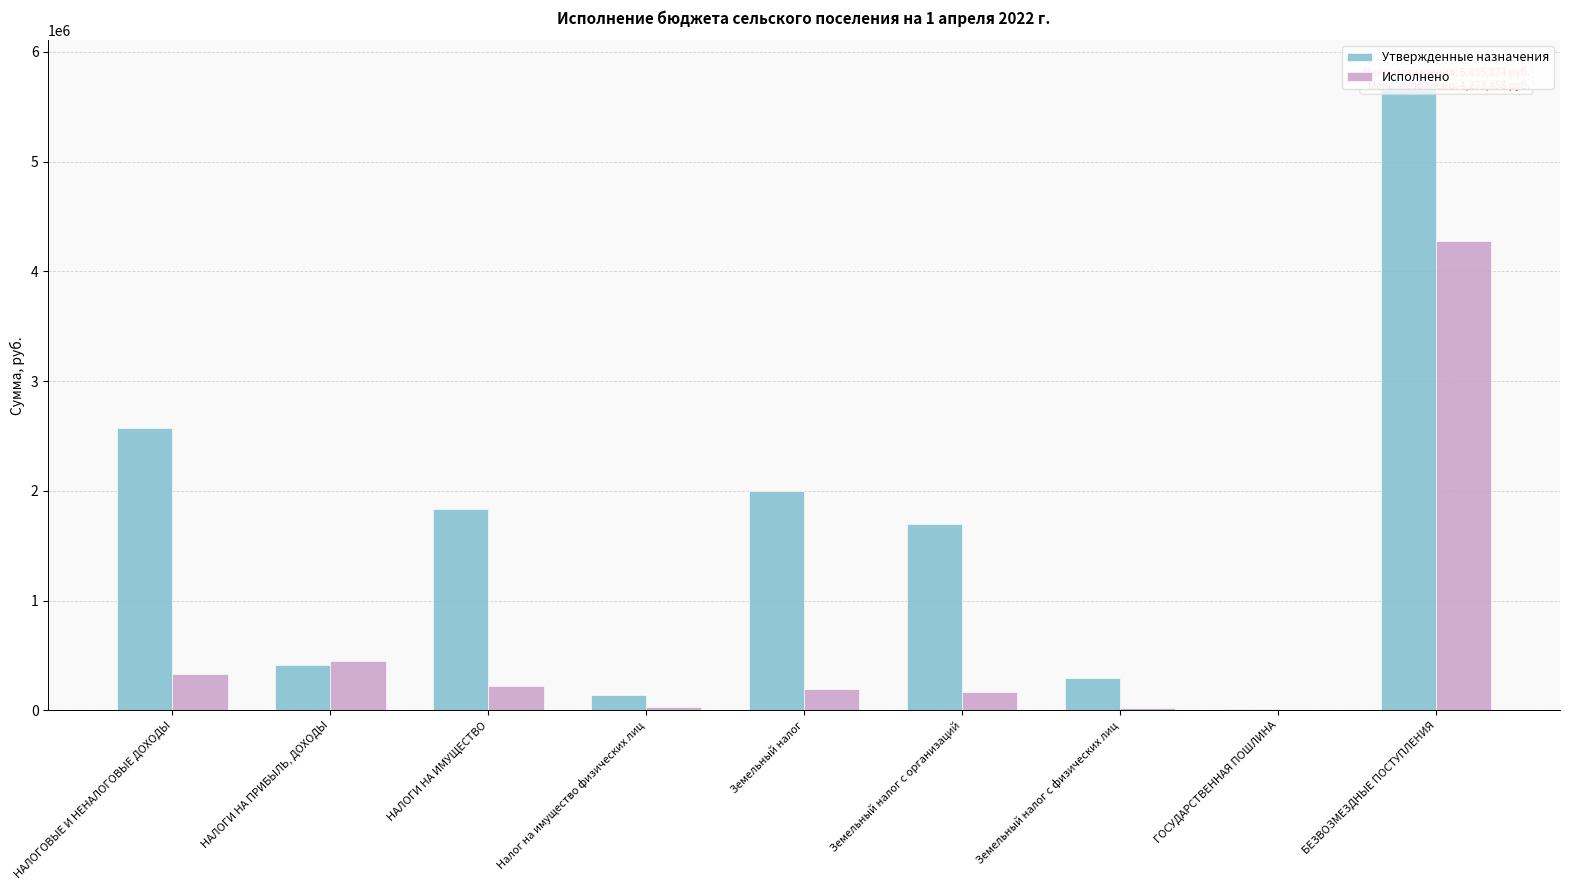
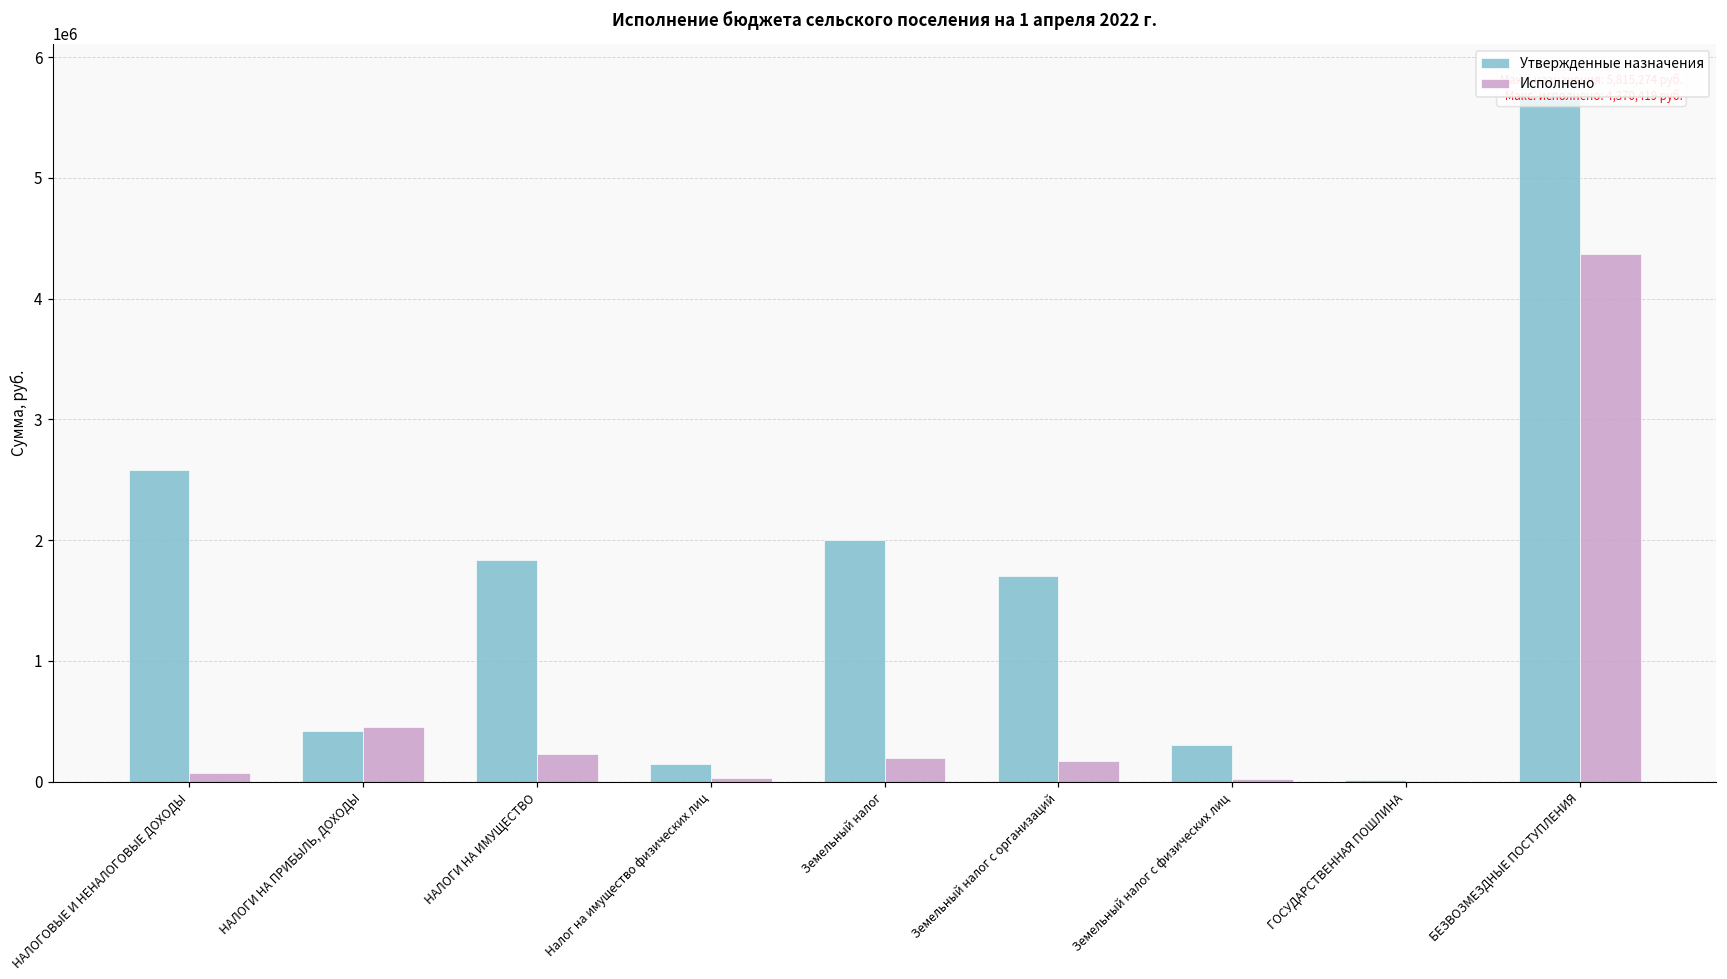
  {
    "Утвержденные назначения": {
      "НАЛОГОВЫЕ И НЕНАЛОГОВЫЕ ДОХОДЫ": "2580000",
      "НАЛОГИ НА ПРИБЫЛЬ, ДОХОДЫ": "420000",
      "НАЛОГИ НА ИМУЩЕСТВО": "1840000",
      "Налог на имущество физических лиц": "150000",
      "Земельный налог": "2000000",
      "Земельный налог с организаций": "1700000",
      "Земельный налог с физических лиц": "300000"
    },
    "Исполнено": {
-     "НАЛОГОВЫЕ И НЕНАЛОГОВЫЕ ДОХОДЫ": "340000",
-     "БЕЗВОЗМЕЗДНЫЕ ПОСТУПЛЕНИЯ": "4,273,458"
+     "НАЛОГОВЫЕ И НЕНАЛОГОВЫЕ ДОХОДЫ": "70000",
+     "БЕЗВОЗМЕЗДНЫЕ ПОСТУПЛЕНИЯ": "4,370,419"
    }
  }
